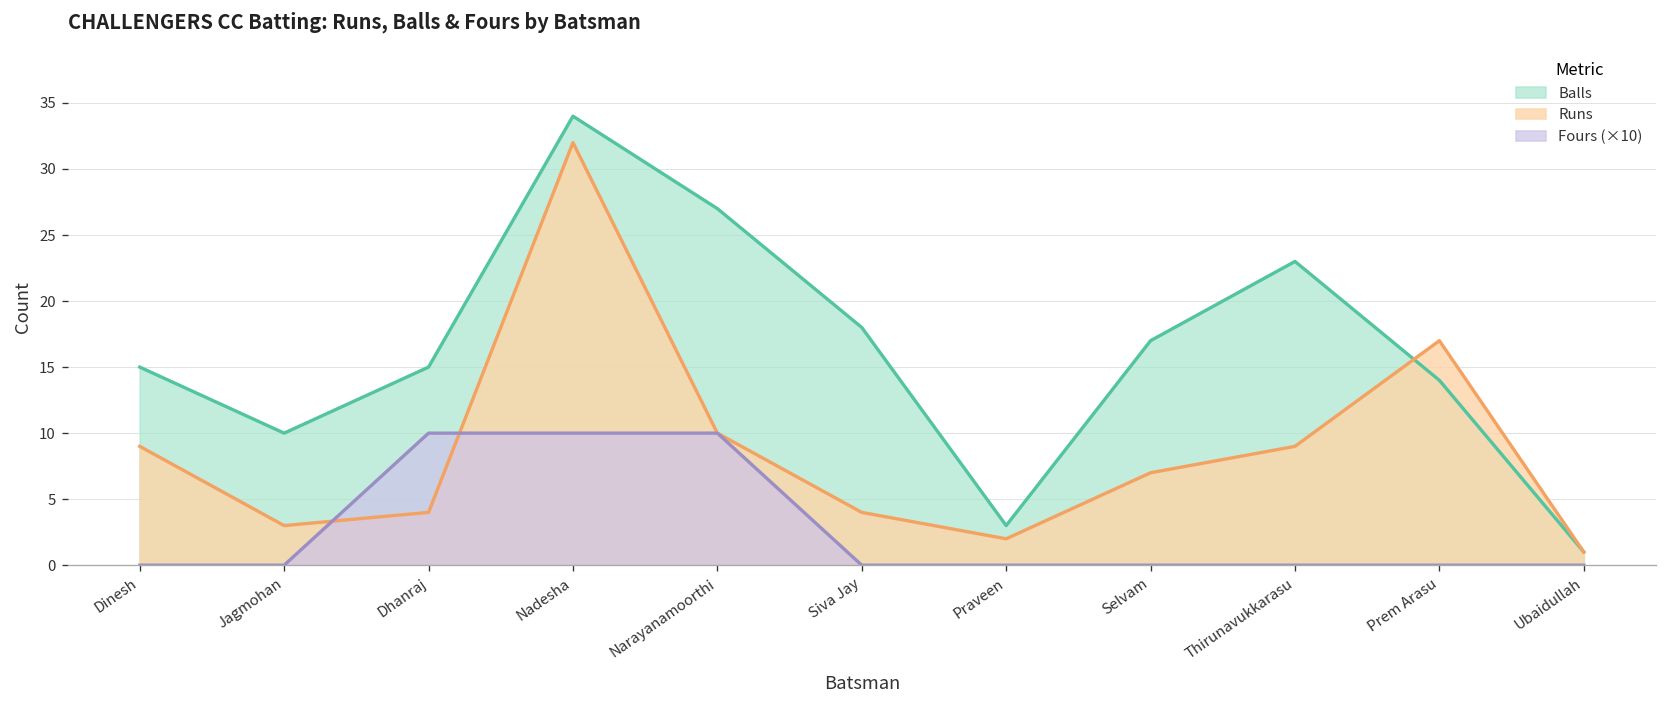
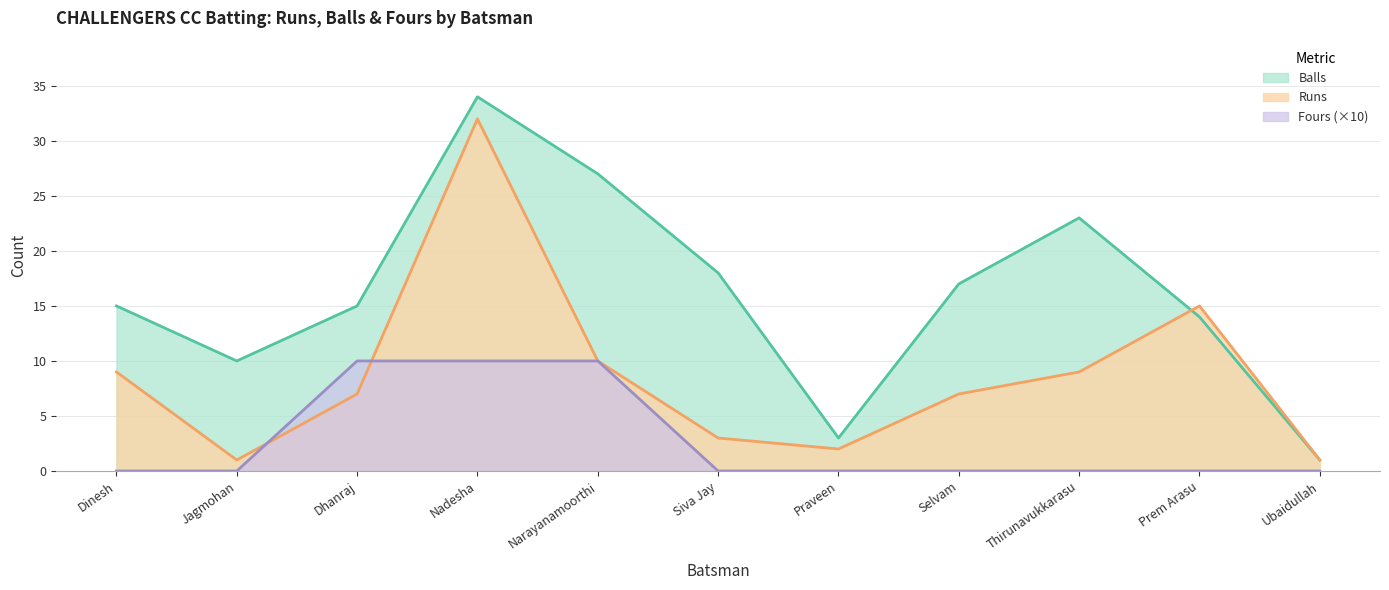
  {
    "Runs": {
      "Dinesh": 9,
-     "Jagmohan": 3,
-     "Dhanraj": 4,
+     "Jagmohan": 1,
+     "Dhanraj": 7,
      "Nadesha": 32,
-     "Siva Jay": 4,
+     "Siva Jay": 3,
      "Praveen": 2,
      "Selvam": 7,
      "Thirunavukkarasu": 9,
-     "Prem Arasu": 17
+     "Prem Arasu": 15
    }
  }
